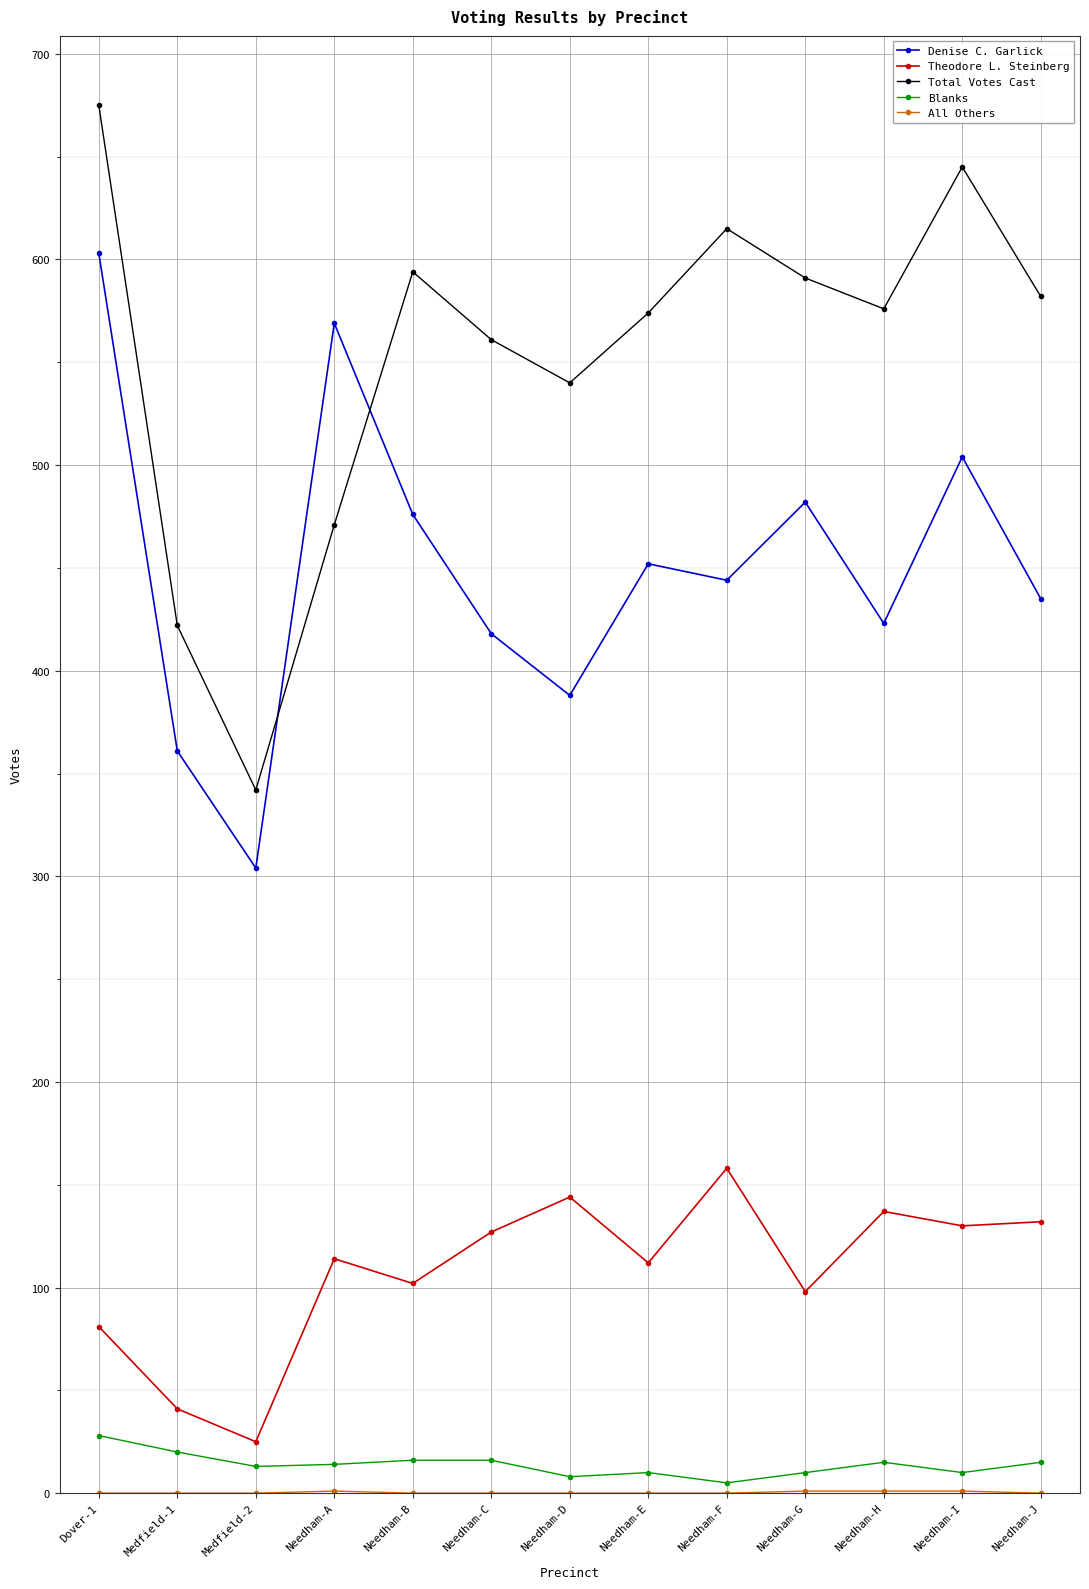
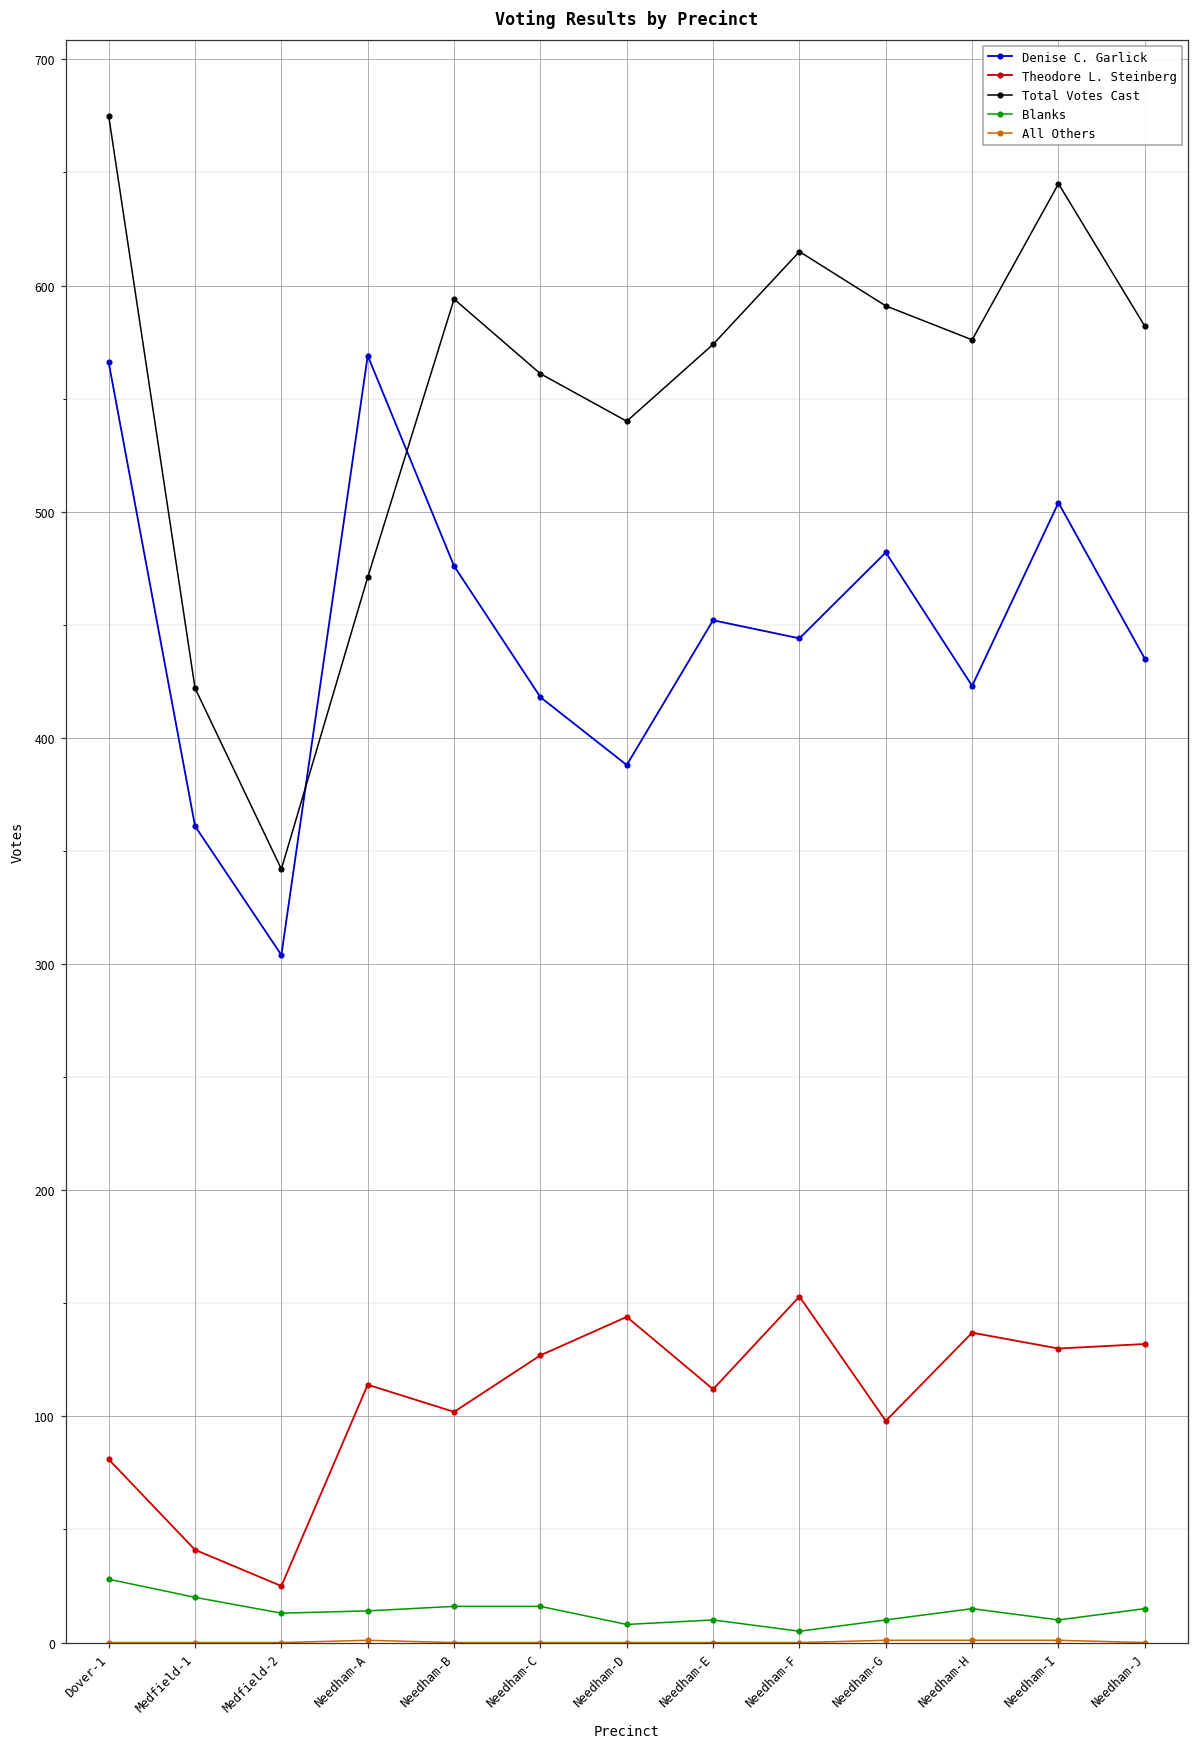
  {
    "Denise C. Garlick": {
-     "Dover-1": 603,
+     "Dover-1": 566,
      "Medfield-1": 361,
      "Medfield-2": 304,
      "Needham-A": 569,
      "Needham-B": 476,
      "Needham-C": 418,
      "Needham-D": 388,
      "Needham-E": 452,
      "Needham-F": 444,
      "Needham-G": 482,
      "Needham-H": 423,
      "Needham-I": 504,
      "Needham-J": 435
    },
    "Theodore L. Steinberg": {
      "Dover-1": 81,
      "Medfield-1": 41,
      "Medfield-2": 25,
      "Needham-A": 114,
      "Needham-B": 102,
      "Needham-C": 127,
      "Needham-D": 144,
      "Needham-E": 112,
-     "Needham-F": 158,
+     "Needham-F": 153,
      "Needham-G": 98,
      "Needham-H": 137,
      "Needham-I": 130,
      "Needham-J": 132
    },
    "Total Votes Cast": {
      "Dover-1": 675,
      "Medfield-1": 422,
      "Medfield-2": 342,
      "Needham-A": 471,
      "Needham-B": 594,
      "Needham-C": 561,
      "Needham-D": 540,
      "Needham-E": 574,
      "Needham-F": 615,
      "Needham-G": 591,
      "Needham-H": 576,
      "Needham-I": 645,
      "Needham-J": 582
    },
    "Blanks": {
      "Dover-1": 28,
      "Medfield-1": 20,
      "Medfield-2": 13,
      "Needham-A": 14,
      "Needham-B": 16,
      "Needham-C": 16,
      "Needham-D": 8,
      "Needham-E": 10,
      "Needham-F": 5,
      "Needham-G": 10,
      "Needham-H": 15,
      "Needham-I": 10,
      "Needham-J": 15
    },
    "All Others": {
      "Dover-1": 0,
      "Medfield-1": 0,
      "Medfield-2": 0,
      "Needham-A": 1,
      "Needham-B": 0,
      "Needham-C": 0,
      "Needham-D": 0,
      "Needham-E": 0,
      "Needham-F": 0,
      "Needham-G": 1,
      "Needham-H": 1,
      "Needham-I": 1,
      "Needham-J": 0
    }
  }
